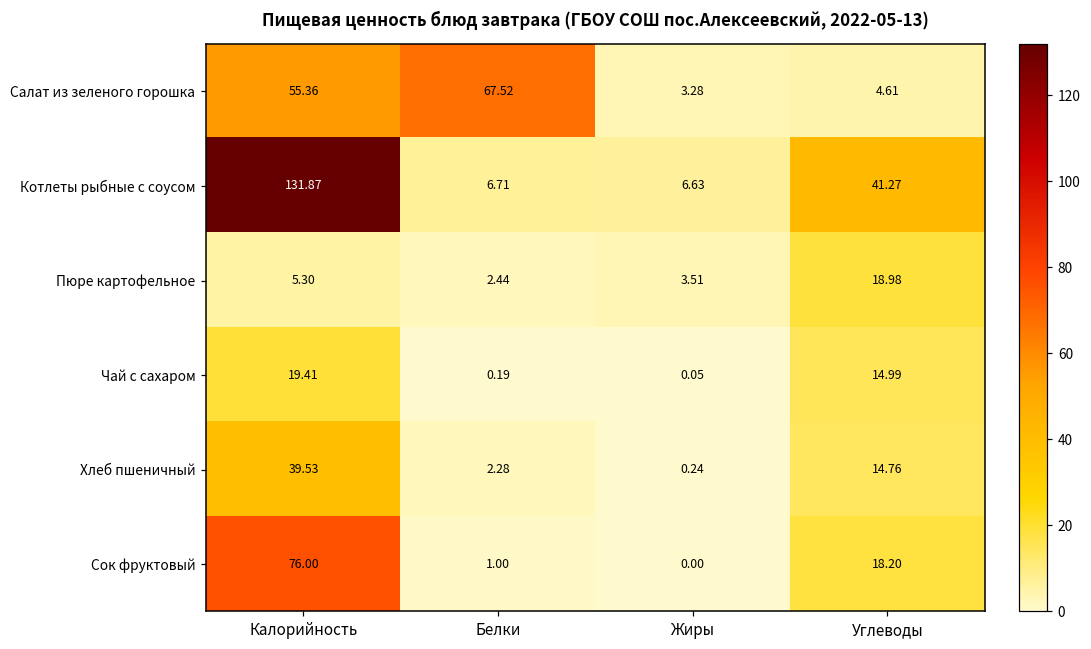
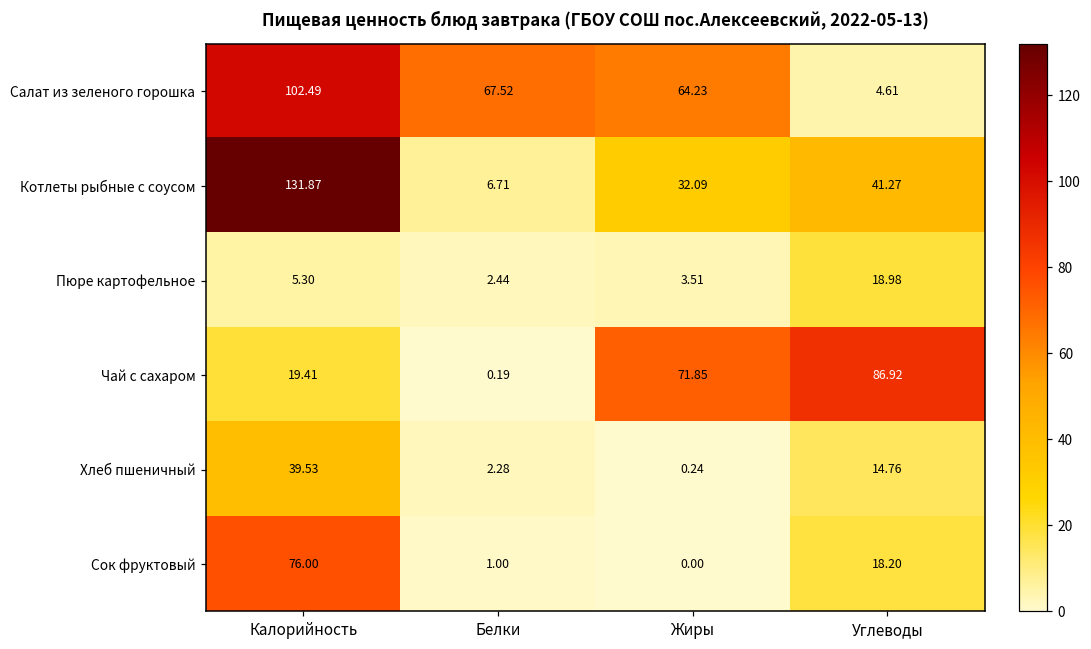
  {
    "Салат из зеленого горошка": {
-     "Калорийность": 55.36,
+     "Калорийность": 102.49,
      "Белки": 67.52,
-     "Жиры": 3.28,
+     "Жиры": 64.23,
      "Углеводы": 4.61
    },
    "Котлеты рыбные с соусом": {
      "Калорийность": 131.87,
      "Белки": 6.71,
-     "Жиры": 6.63,
+     "Жиры": 32.09,
      "Углеводы": 41.27
    },
    "Пюре картофельное": {
      "Калорийность": 5.30,
      "Белки": 2.44,
      "Жиры": 3.51,
      "Углеводы": 18.98
    },
    "Чай с сахаром": {
      "Калорийность": 19.41,
      "Белки": 0.19,
-     "Жиры": 0.05,
-     "Углеводы": 14.99
+     "Жиры": 71.85,
+     "Углеводы": 86.92
    },
    "Хлеб пшеничный": {
      "Калорийность": 39.53,
      "Белки": 2.28,
      "Жиры": 0.24,
      "Углеводы": 14.76
    },
    "Сок фруктовый": {
      "Калорийность": 76.00,
      "Белки": 1.00,
      "Жиры": 0.00,
      "Углеводы": 18.20
    }
  }
